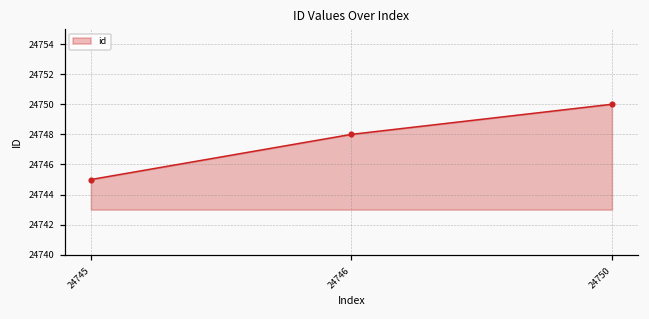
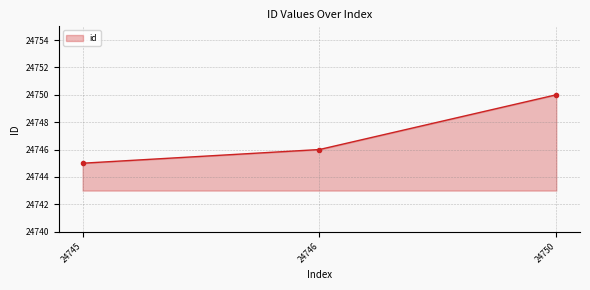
  {
    "24745": 24745,
-   "24746": 24748,
+   "24746": 24746,
    "24750": 24750
  }
